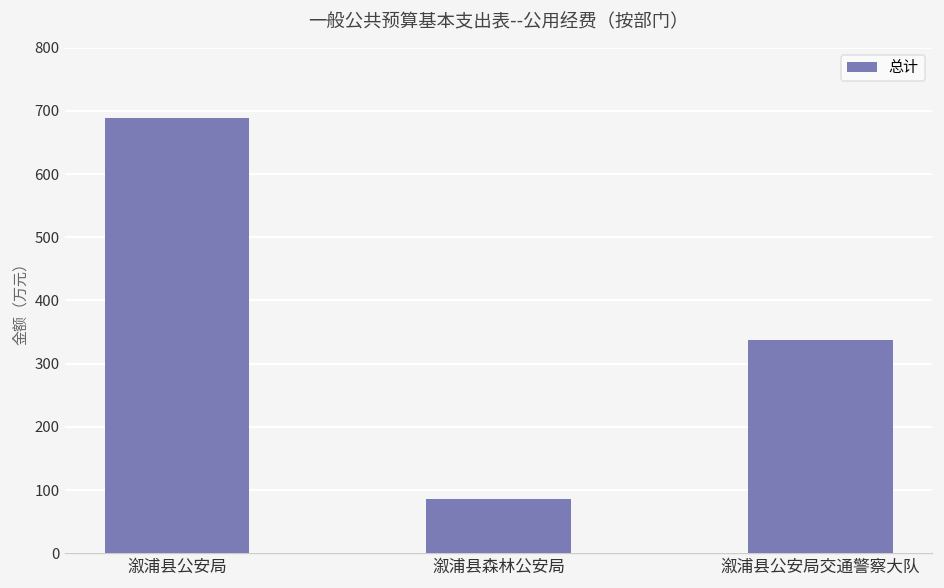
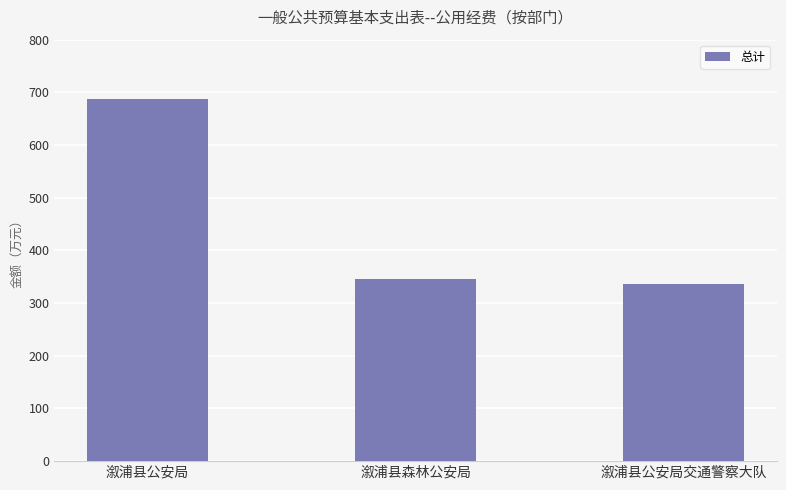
  {
    "溆浦县公安局": 690,
-   "溆浦县森林公安局": 90,
+   "溆浦县森林公安局": 350,
    "溆浦县公安局交通警察大队": 340
  }
